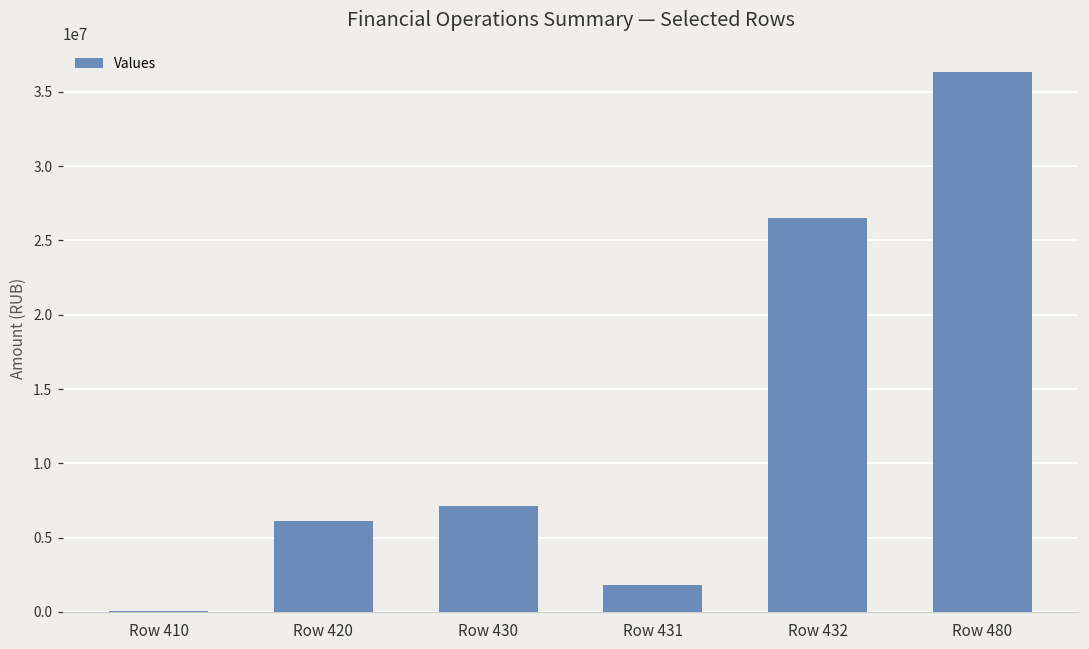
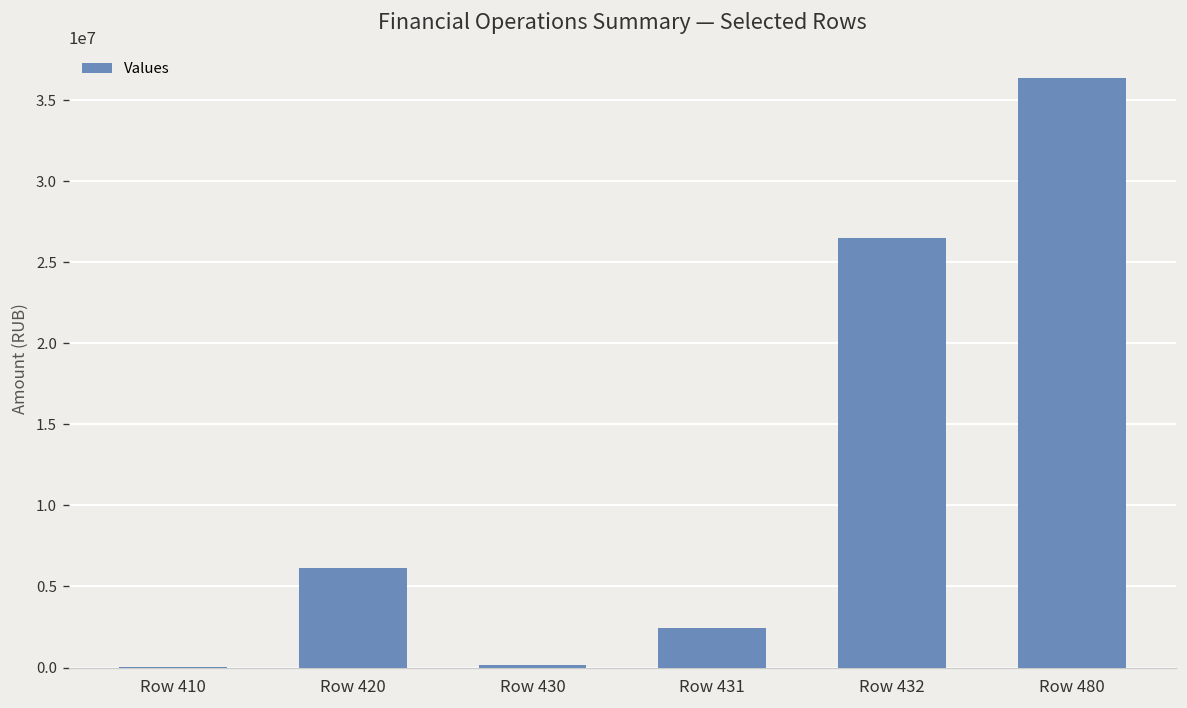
  {
    "Row 420": 6100000,
-   "Row 430": 7100000,
-   "Row 431": 1800000,
+   "Row 430": 100000,
+   "Row 431": 2500000,
    "Row 432": 26500000,
    "Row 480": 36400000
  }
